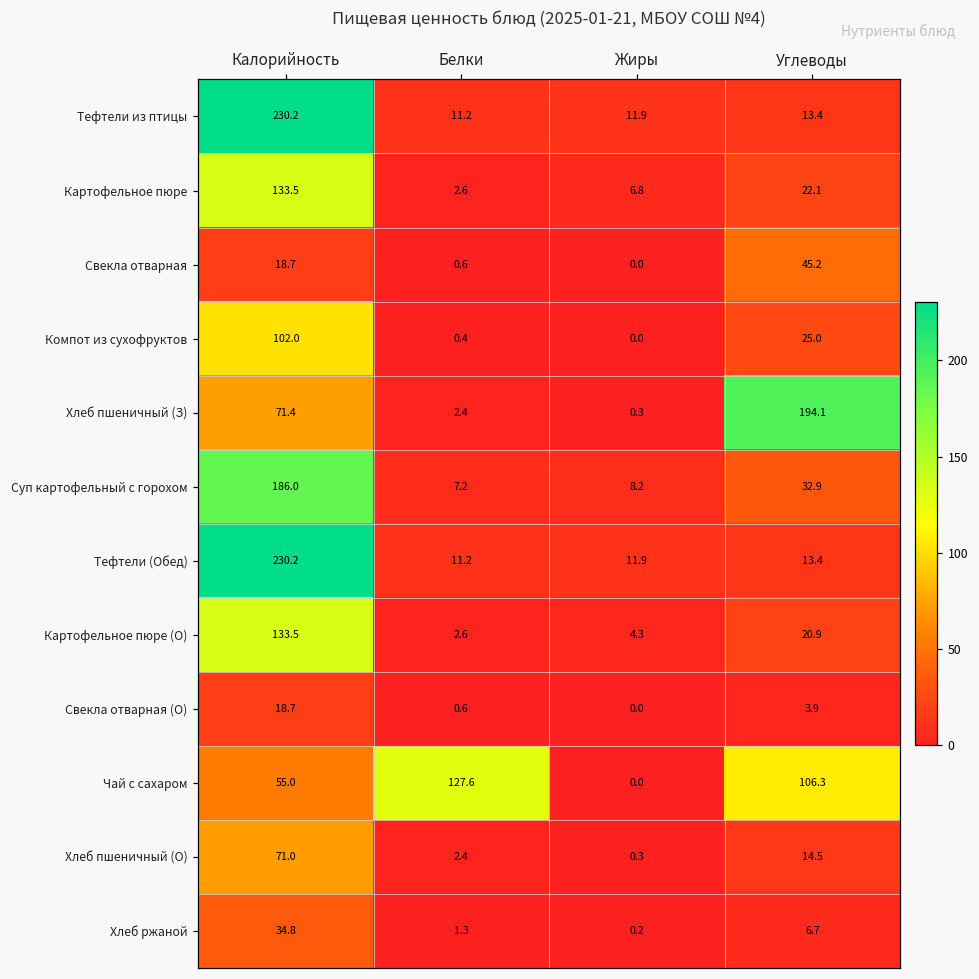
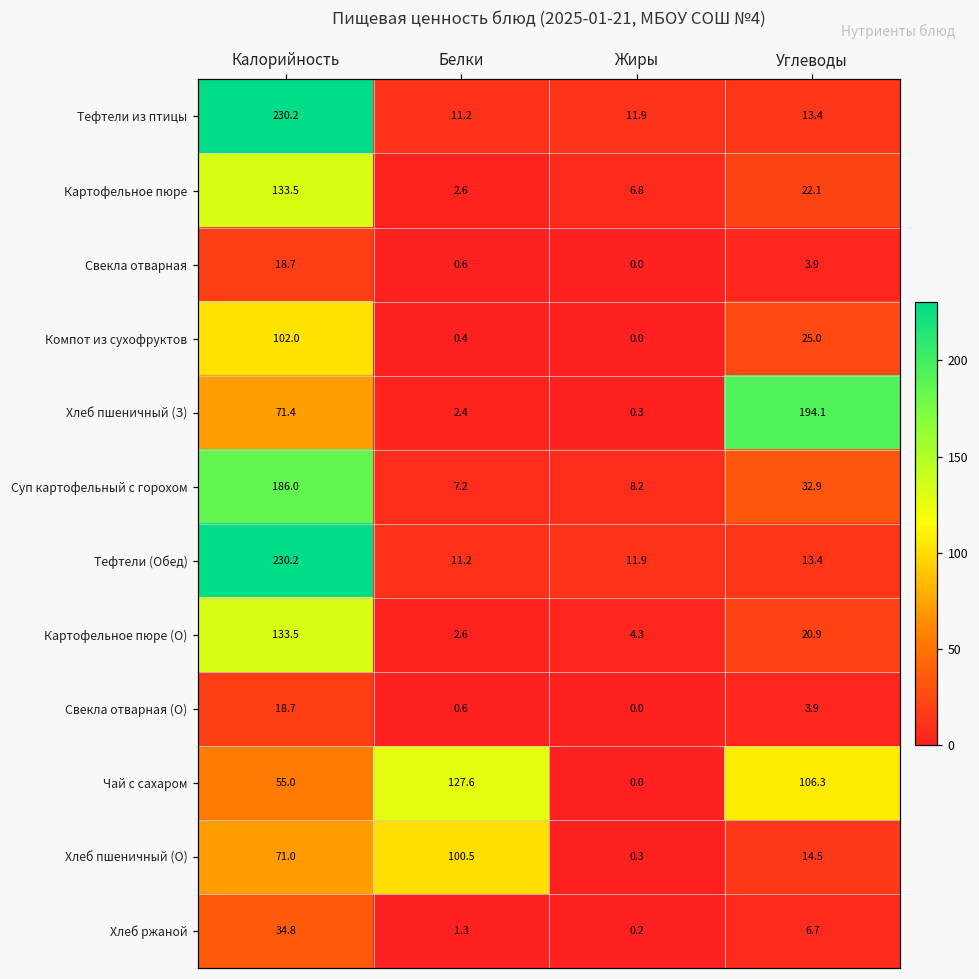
  {
    "Тефтели из птицы": {
      "Калорийность": 230.2,
      "Белки": 11.2,
      "Жиры": 11.9,
      "Углеводы": 13.4
    },
    "Картофельное пюре": {
      "Калорийность": 133.5,
      "Белки": 2.6,
      "Жиры": 6.8,
      "Углеводы": 22.1
    },
    "Свекла отварная": {
      "Калорийность": 18.7,
      "Белки": 0.6,
      "Жиры": 0.0,
-     "Углеводы": 45.2
+     "Углеводы": 3.9
    },
    "Компот из сухофруктов": {
      "Калорийность": 102.0,
      "Белки": 0.4,
      "Жиры": 0.0,
      "Углеводы": 25.0
    },
    "Хлеб пшеничный (З)": {
      "Калорийность": 71.4,
      "Белки": 2.4,
      "Жиры": 0.3,
      "Углеводы": 194.1
    },
    "Суп картофельный с горохом": {
      "Калорийность": 186.0,
      "Белки": 7.2,
      "Жиры": 8.2,
      "Углеводы": 32.9
    },
    "Тефтели (Обед)": {
      "Калорийность": 230.2,
      "Белки": 11.2,
      "Жиры": 11.9,
      "Углеводы": 13.4
    },
    "Картофельное пюре (О)": {
      "Калорийность": 133.5,
      "Белки": 2.6,
      "Жиры": 4.3,
      "Углеводы": 20.9
    },
    "Свекла отварная (О)": {
      "Калорийность": 18.7,
      "Белки": 0.6,
      "Жиры": 0.0,
      "Углеводы": 3.9
    },
    "Чай с сахаром": {
      "Калорийность": 55.0,
      "Белки": 127.6,
      "Жиры": 0.0,
      "Углеводы": 106.3
    },
    "Хлеб пшеничный (О)": {
      "Калорийность": 71.0,
-     "Белки": 2.4,
+     "Белки": 100.5,
      "Жиры": 0.3,
      "Углеводы": 14.5
    },
    "Хлеб ржаной": {
      "Калорийность": 34.8,
      "Белки": 1.3,
      "Жиры": 0.2,
      "Углеводы": 6.7
    }
  }
